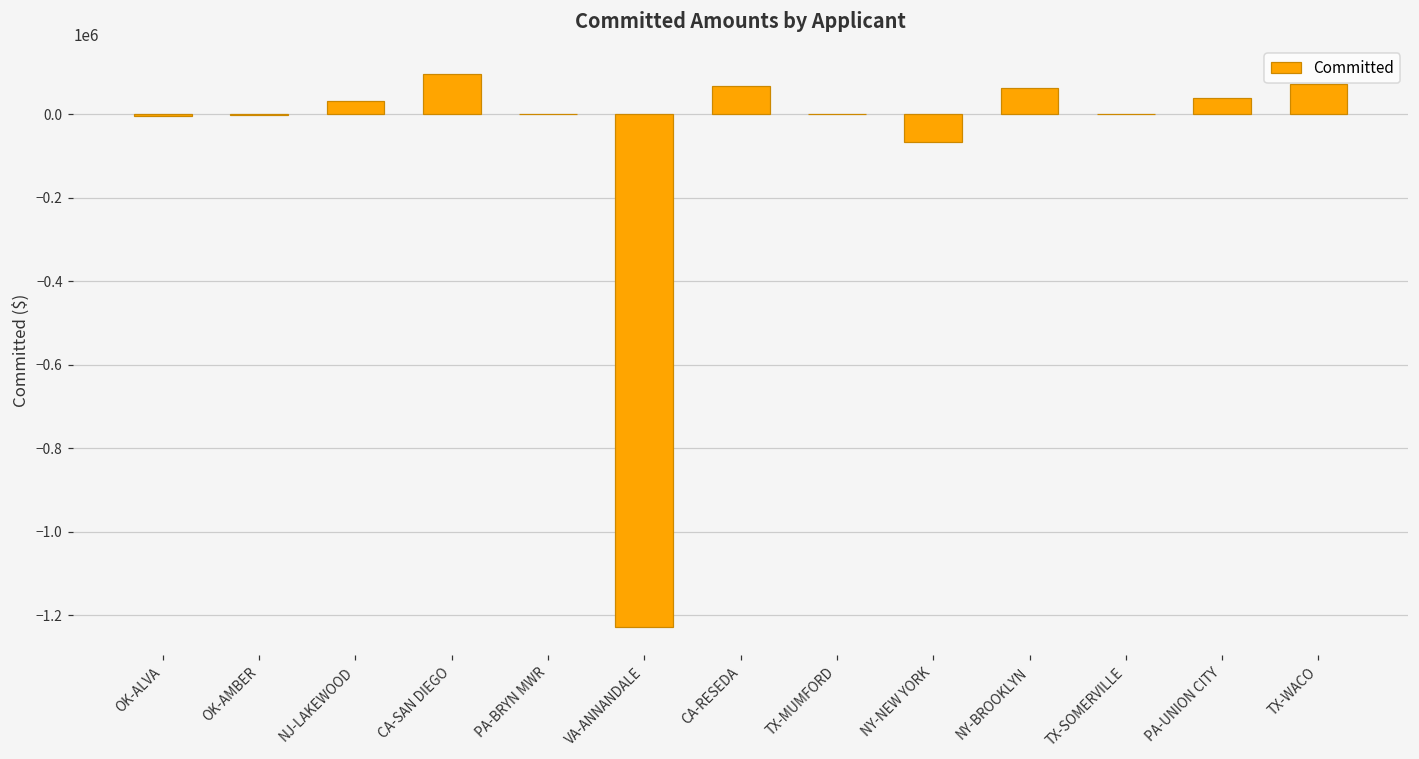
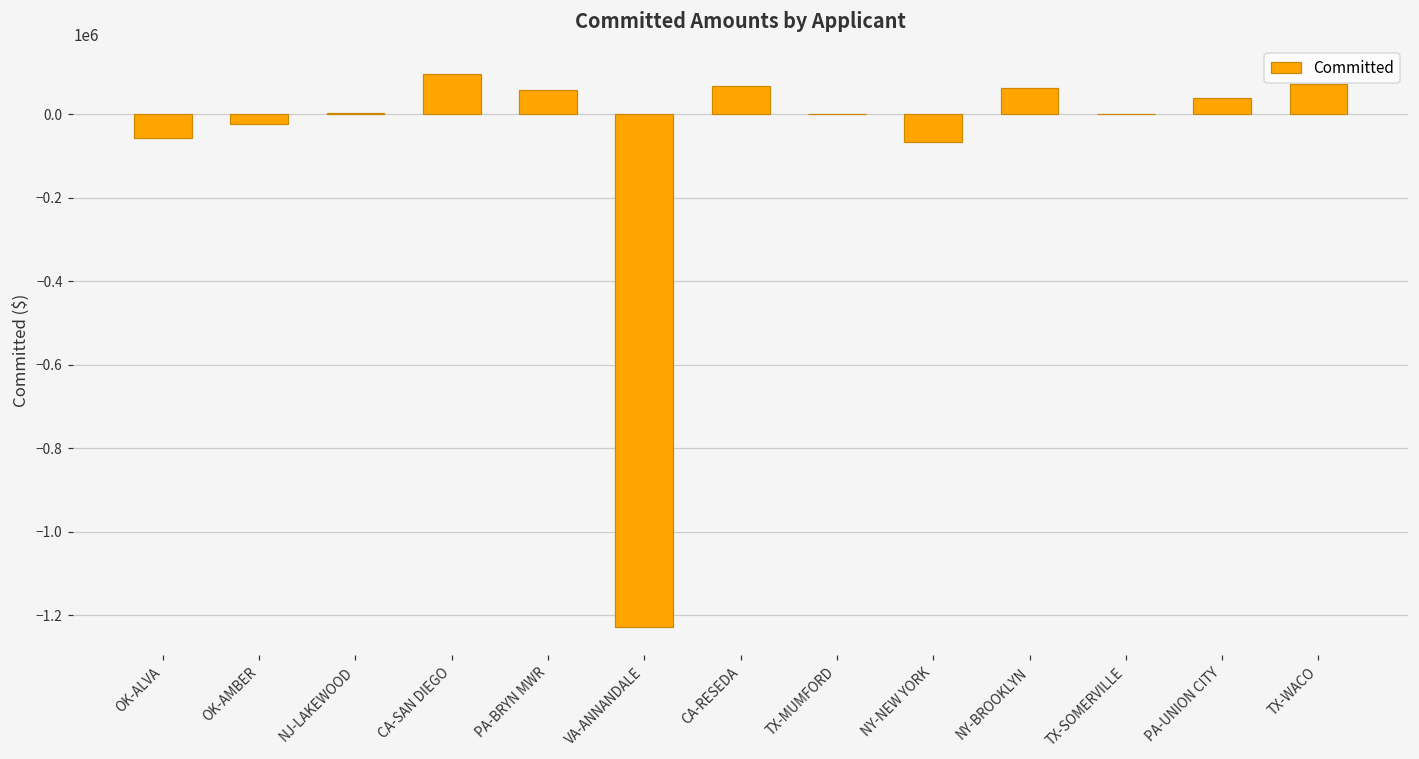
  {
-   "OK-ALVA": 0,
-   "OK-AMBER": 0,
-   "NJ-LAKEWOOD": 30000,
+   "OK-ALVA": -60000,
+   "OK-AMBER": -20000,
+   "NJ-LAKEWOOD": 0,
    "CA-SAN DIEGO": 100000,
-   "PA-BRYN MWR": 0,
+   "PA-BRYN MWR": 60000,
    "VA-ANNANDALE": -1230000,
    "CA-RESEDA": 70000,
    "NY-NEW YORK": -70000,
    "NY-BROOKLYN": 60000,
    "PA-UNION CITY": 40000,
    "TX-WACO": 70000
  }
